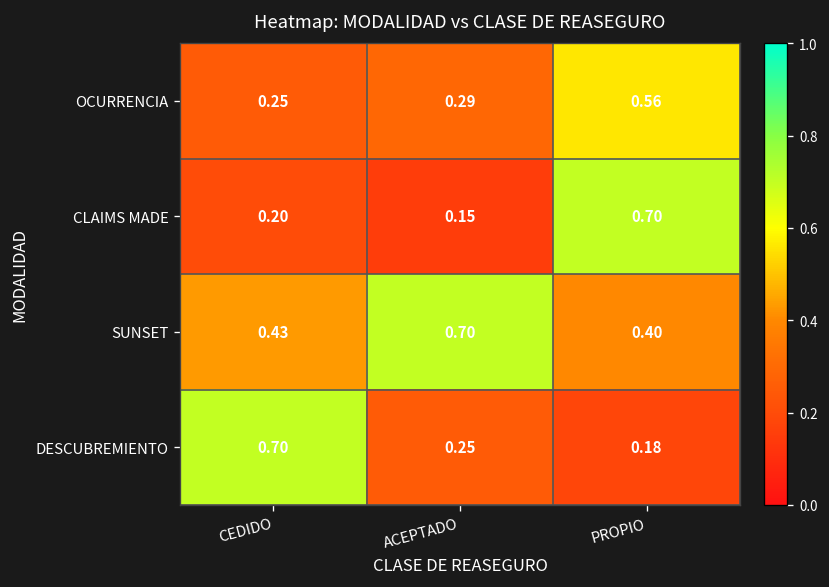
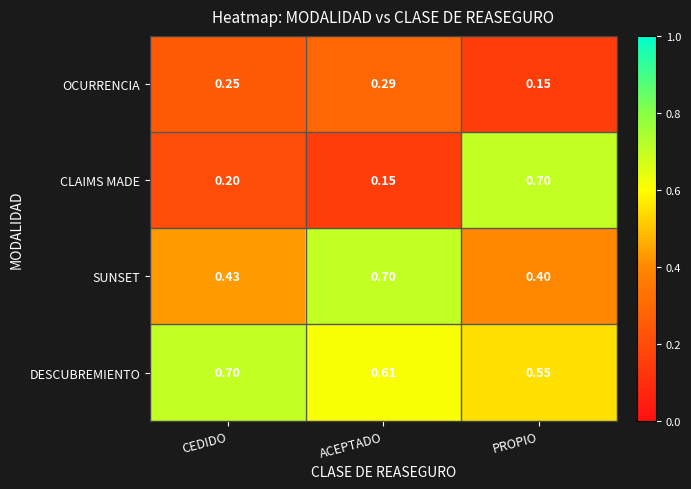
  {
    "OCURRENCIA": {
-     "PROPIO": 0.56
+     "PROPIO": 0.15
    },
    "DESCUBREMIENTO": {
-     "ACEPTADO": 0.25,
-     "PROPIO": 0.18
+     "ACEPTADO": 0.61,
+     "PROPIO": 0.55
    }
  }
